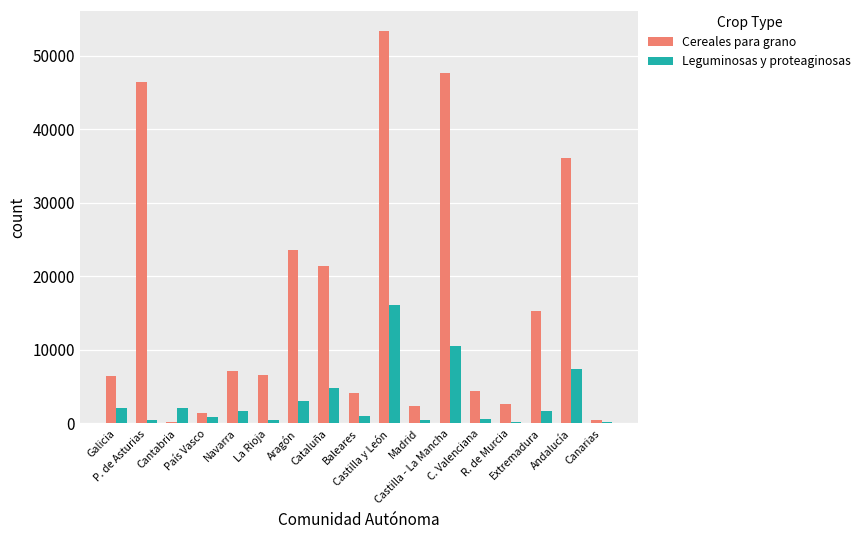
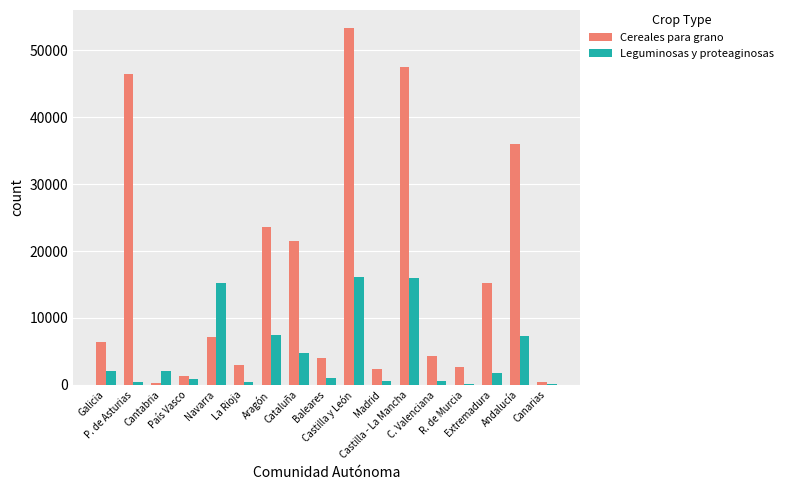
  {
    "Cereales para grano": {
      "Galicia": 6000,
      "P. de Asturias": 46000,
      "País Vasco": 1000,
      "Navarra": 7000,
-     "La Rioja": 7000,
+     "La Rioja": 3000,
      "Aragón": 24000,
      "Cataluña": 21000,
      "Baleares": 4000,
      "Castilla y León": 53000,
      "Madrid": 2000,
      "Castilla - La Mancha": 48000,
      "C. Valenciana": 4000,
      "R. de Murcia": 3000,
      "Extremadura": 15000,
      "Andalucía": 36000,
      "Canarias": 0
    },
    "Leguminosas y proteaginosas": {
      "Galicia": 2000,
      "P. de Asturias": 0,
      "Cantabria": 2000,
      "País Vasco": 1000,
-     "Navarra": 2000,
+     "Navarra": 15000,
      "La Rioja": 0,
-     "Aragón": 3000,
+     "Aragón": 8000,
      "Cataluña": 5000,
      "Baleares": 1000,
      "Castilla y León": 16000,
      "Madrid": 1000,
-     "Castilla - La Mancha": 10000,
+     "Castilla - La Mancha": 16000,
      "C. Valenciana": 1000,
      "Extremadura": 2000,
      "Andalucía": 7000
    }
  }
